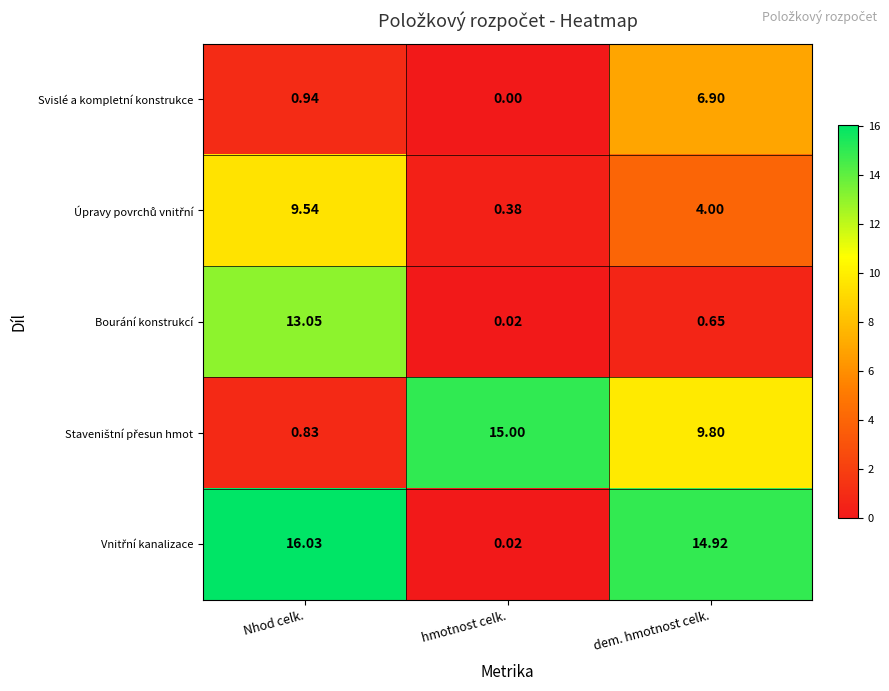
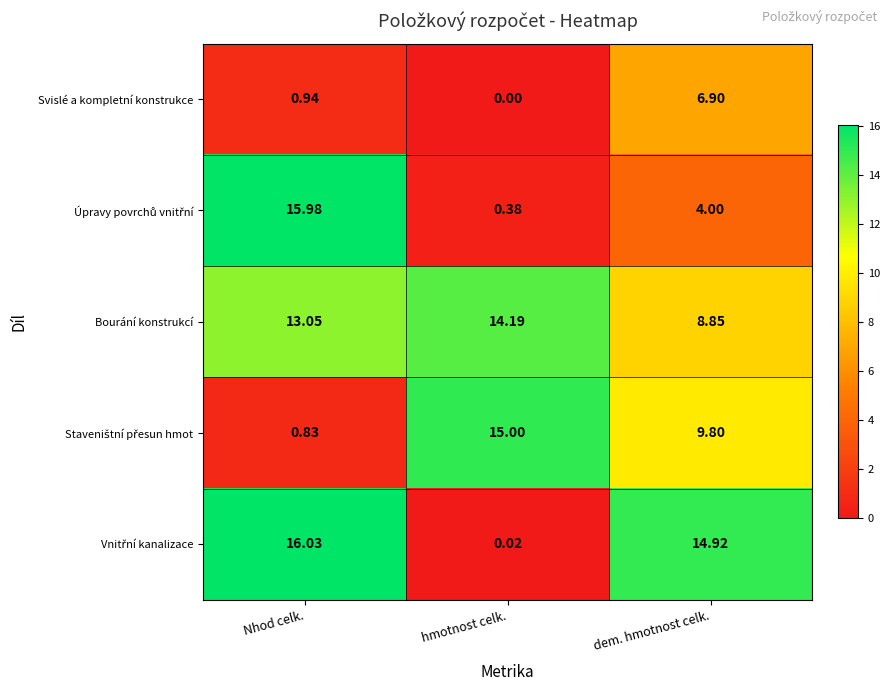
  {
    "Svislé a kompletní konstrukce": {
      "Nhod celk.": 0.94,
      "hmotnost celk.": 0.00,
      "dem. hmotnost celk.": 6.90
    },
    "Úpravy povrchů vnitřní": {
-     "Nhod celk.": 9.54,
+     "Nhod celk.": 15.98,
      "hmotnost celk.": 0.38,
      "dem. hmotnost celk.": 4.00
    },
    "Bourání konstrukcí": {
      "Nhod celk.": 13.05,
-     "hmotnost celk.": 0.02,
-     "dem. hmotnost celk.": 0.65
+     "hmotnost celk.": 14.19,
+     "dem. hmotnost celk.": 8.85
    },
    "Staveništní přesun hmot": {
      "Nhod celk.": 0.83,
      "hmotnost celk.": 15.00,
      "dem. hmotnost celk.": 9.80
    },
    "Vnitřní kanalizace": {
      "Nhod celk.": 16.03,
      "hmotnost celk.": 0.02,
      "dem. hmotnost celk.": 14.92
    }
  }
